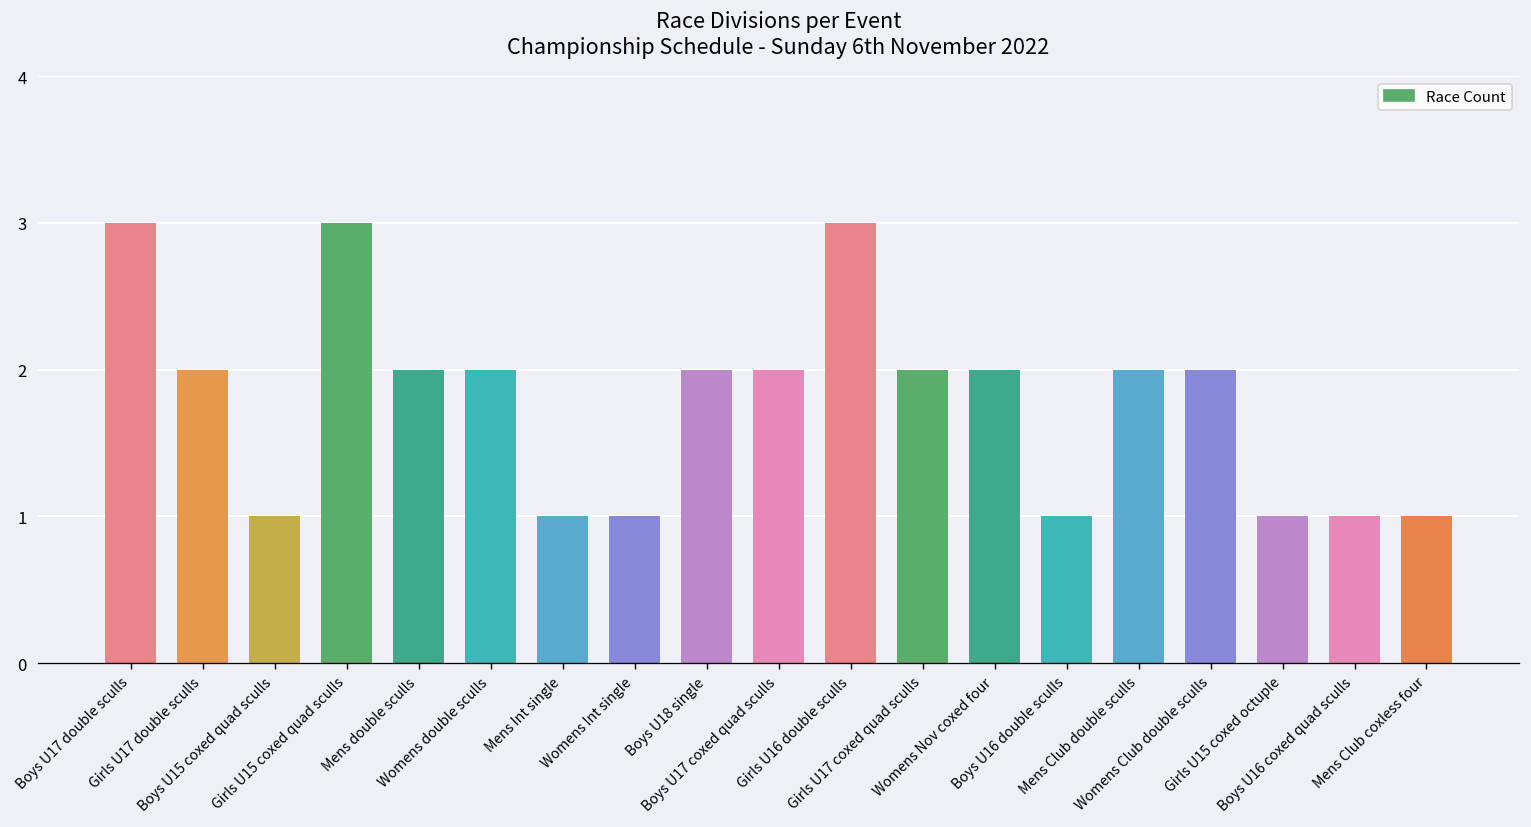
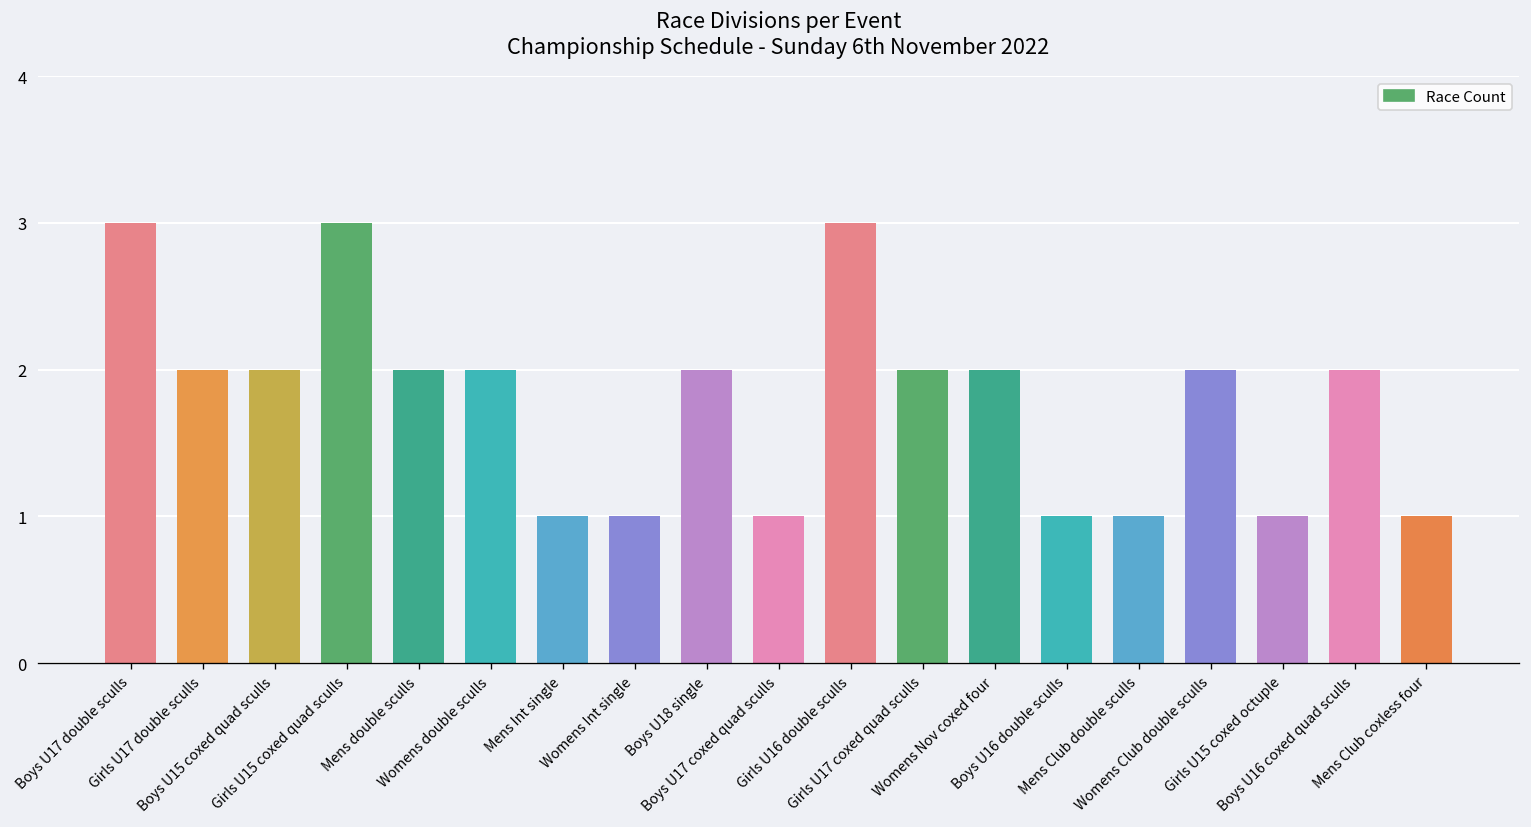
  {
    "Boys U17 double sculls": 3,
    "Girls U17 double sculls": 2,
-   "Boys U15 coxed quad sculls": 1,
+   "Boys U15 coxed quad sculls": 2,
    "Girls U15 coxed quad sculls": 3,
    "Mens double sculls": 2,
    "Womens double sculls": 2,
    "Mens Int single": 1,
    "Womens Int single": 1,
    "Boys U18 single": 2,
-   "Boys U17 coxed quad sculls": 2,
+   "Boys U17 coxed quad sculls": 1,
    "Girls U16 double sculls": 3,
    "Girls U17 coxed quad sculls": 2,
    "Womens Nov coxed four": 2,
    "Boys U16 double sculls": 1,
-   "Mens Club double sculls": 2,
+   "Mens Club double sculls": 1,
    "Womens Club double sculls": 2,
    "Girls U15 coxed octuple": 1,
-   "Boys U16 coxed quad sculls": 1,
+   "Boys U16 coxed quad sculls": 2,
    "Mens Club coxless four": 1
  }
